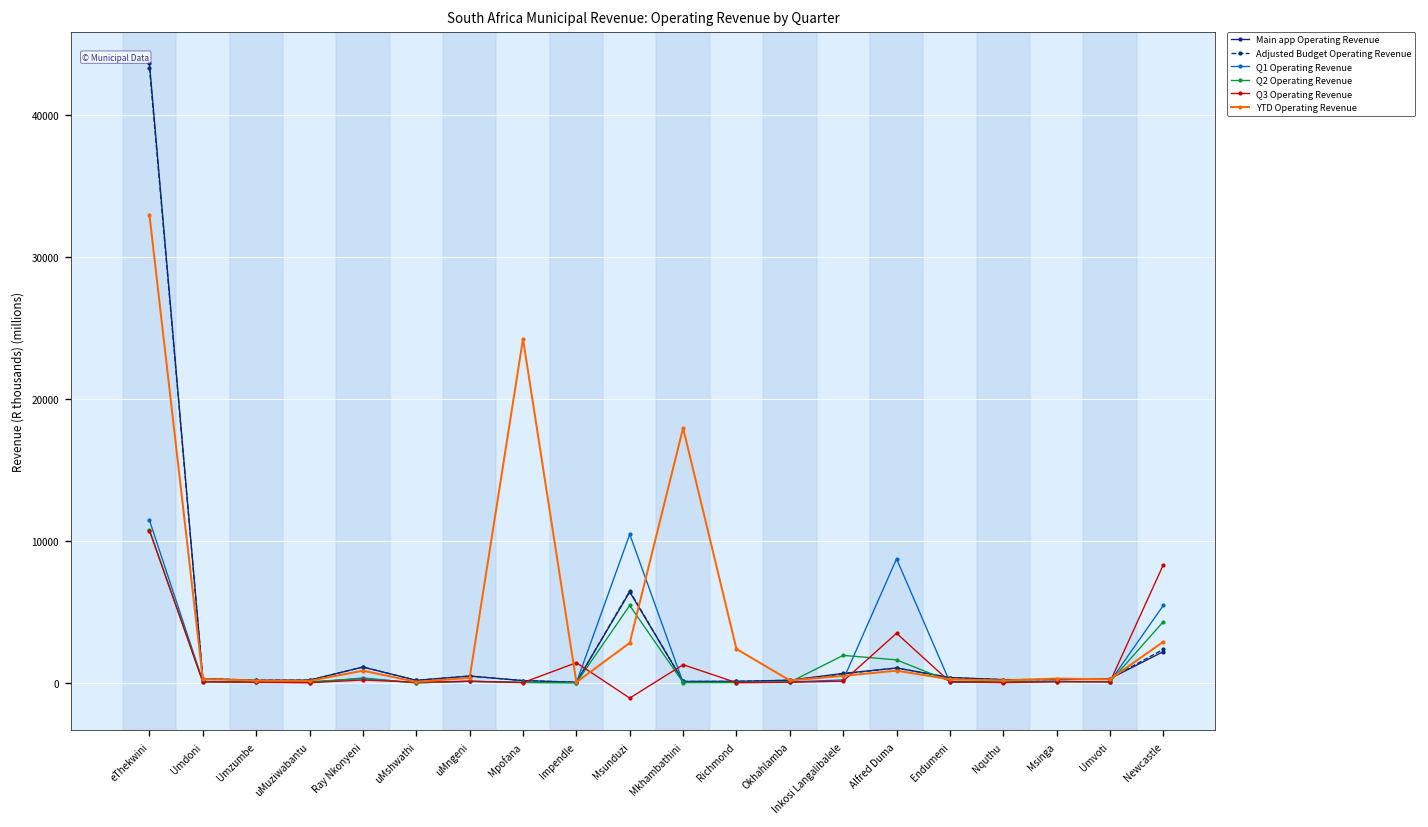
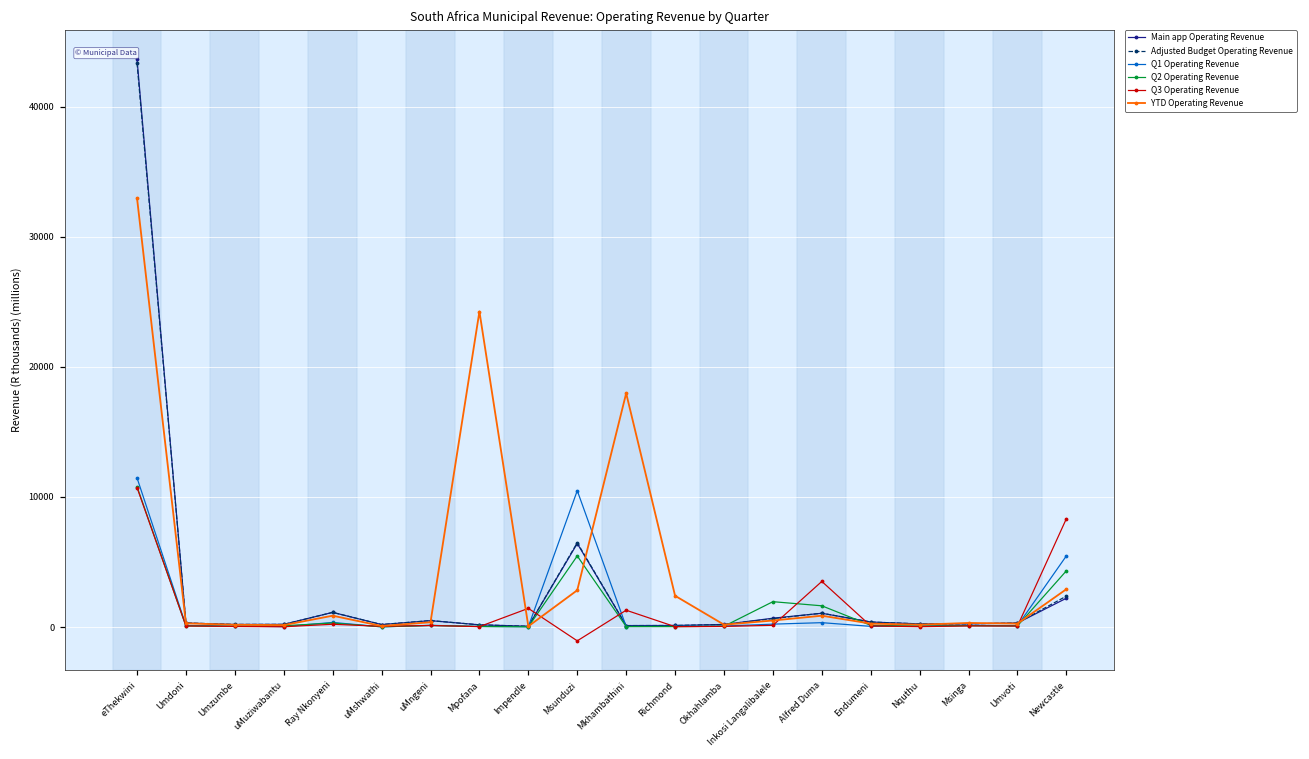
  {
    "Q1 Operating Revenue": {
      "eThekwini": 11500,
      "Msunduzi": 10500,
-     "Alfred Duma": 8800,
+     "Alfred Duma": 300,
      "Newcastle": 5500
    },
    "Q2 Operating Revenue": {
      "Msunduzi": 5500,
      "Inkosi Langalibalele": 1900,
      "Alfred Duma": 1600,
      "Newcastle": 4300
    },
    "Q3 Operating Revenue": {
      "Impendle": 1400,
      "Msunduzi": -1100,
      "Mkhambathini": 1300,
      "Alfred Duma": 3500,
      "Newcastle": 8300
    },
    "YTD Operating Revenue": {
      "eThekwini": 33000,
      "Ray Nkonyeni": 900,
      "Mpofana": 24200,
      "Msunduzi": 2800,
      "Mkhambathini": 18000,
      "Richmond": 2400,
      "Newcastle": 2900
    }
  }
